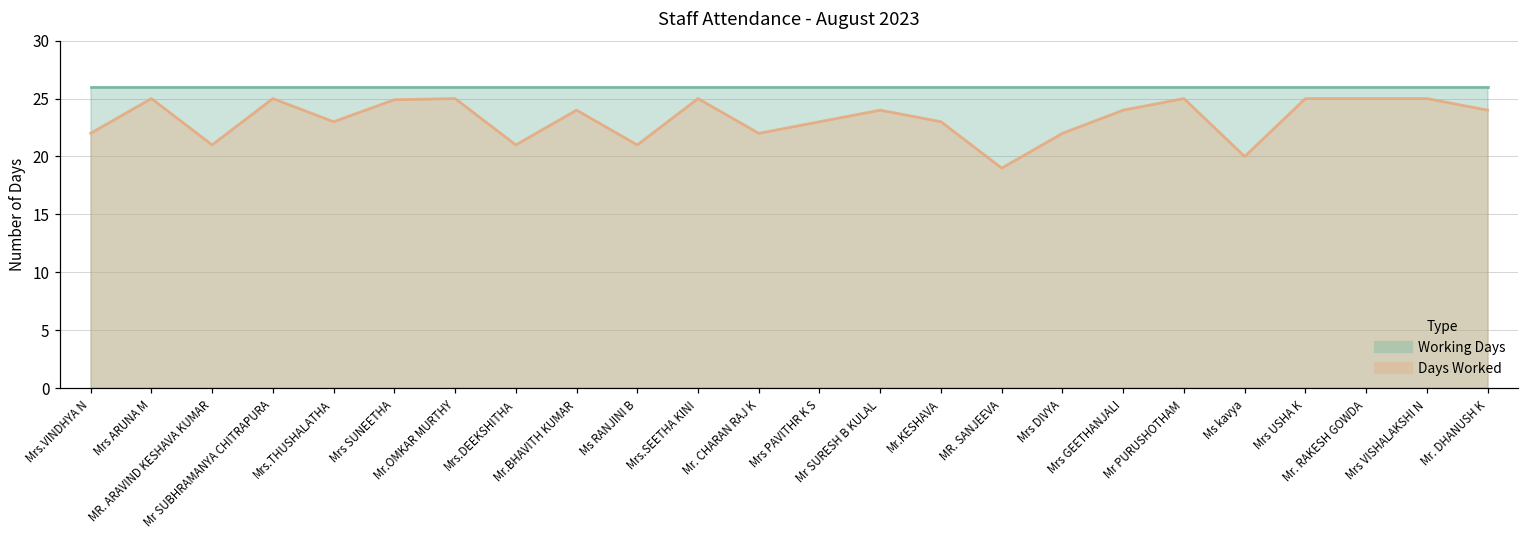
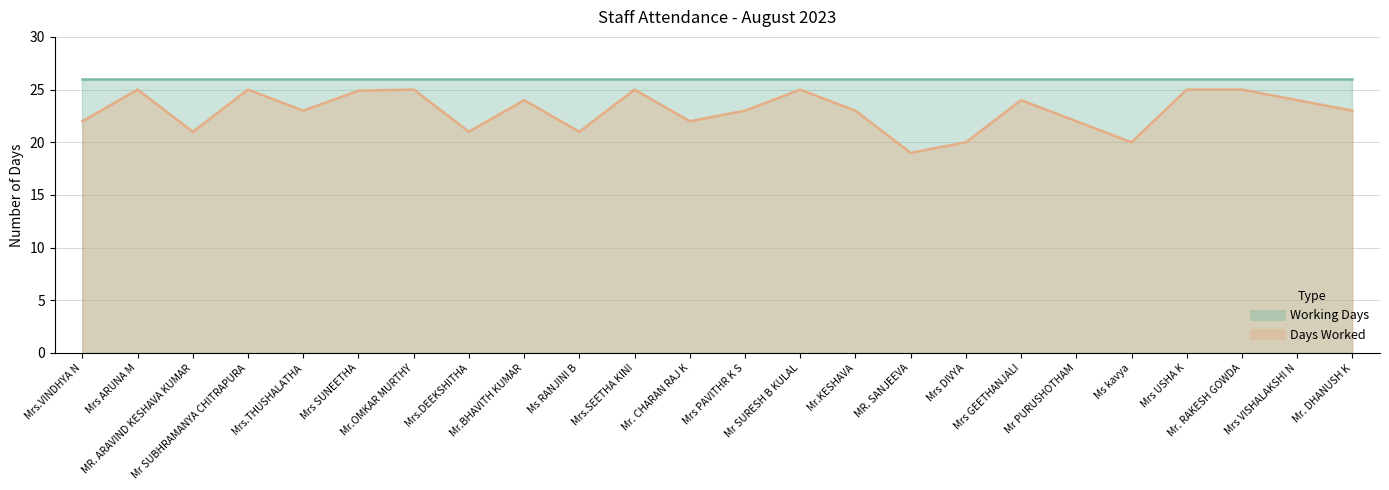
  {
    "Working Days": {
      "Mrs.VINDHYA N": 26,
      "Mrs ARUNA M": 26,
      "MR. ARAVIND KESHAVA KUMAR": 26,
      "Mr SUBHRAMANYA CHITRAPURA": 26,
      "Mrs.THUSHALATHA": 26,
      "Mrs SUNEETHA": 26,
      "Mr.OMKAR MURTHY": 26,
      "Mrs.DEEKSHITHA": 26,
      "Mr.BHAVITH KUMAR": 26,
      "Ms RANJINI B": 26,
      "Mrs.SEETHA KINI": 26,
      "Mr. CHARAN RAJ K": 26,
      "Mrs PAVITHR K S": 26,
      "Mr SURESH B KULAL": 26,
      "Mr.KESHAVA": 26,
      "MR. SANJEEVA": 26,
      "Mrs DIVYA": 26,
      "Mrs GEETHANJALI": 26,
      "Mr PURUSHOTHAM": 26,
      "Ms kavya": 26,
      "Mrs USHA K": 26,
      "Mr. RAKESH GOWDA": 26,
      "Mrs VISHALAKSHI N": 26,
      "Mr. DHANUSH K": 26
    },
    "Days Worked": {
      "Mrs.VINDHYA N": 22,
      "Mrs ARUNA M": 25,
      "MR. ARAVIND KESHAVA KUMAR": 21,
      "Mr SUBHRAMANYA CHITRAPURA": 25,
      "Mrs.THUSHALATHA": 23,
      "Mrs SUNEETHA": 25,
      "Mr.OMKAR MURTHY": 25,
      "Mrs.DEEKSHITHA": 21,
      "Mr.BHAVITH KUMAR": 24,
      "Ms RANJINI B": 21,
      "Mrs.SEETHA KINI": 25,
      "Mr. CHARAN RAJ K": 22,
      "Mrs PAVITHR K S": 23,
-     "Mr SURESH B KULAL": 24,
+     "Mr SURESH B KULAL": 25,
      "Mr.KESHAVA": 23,
      "MR. SANJEEVA": 19,
-     "Mrs DIVYA": 22,
+     "Mrs DIVYA": 20,
      "Mrs GEETHANJALI": 24,
-     "Mr PURUSHOTHAM": 25,
+     "Mr PURUSHOTHAM": 22,
      "Ms kavya": 20,
      "Mrs USHA K": 25,
      "Mr. RAKESH GOWDA": 25,
-     "Mrs VISHALAKSHI N": 25,
-     "Mr. DHANUSH K": 24
+     "Mrs VISHALAKSHI N": 24,
+     "Mr. DHANUSH K": 23
    }
  }
